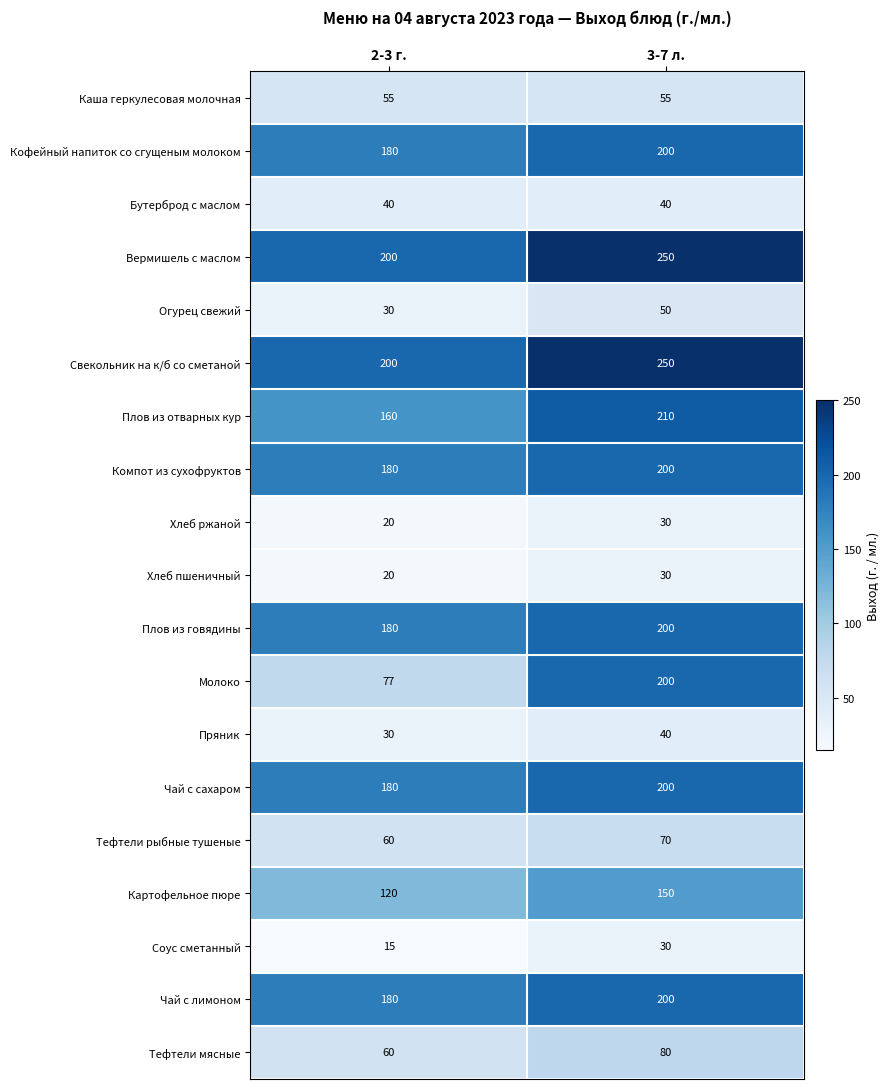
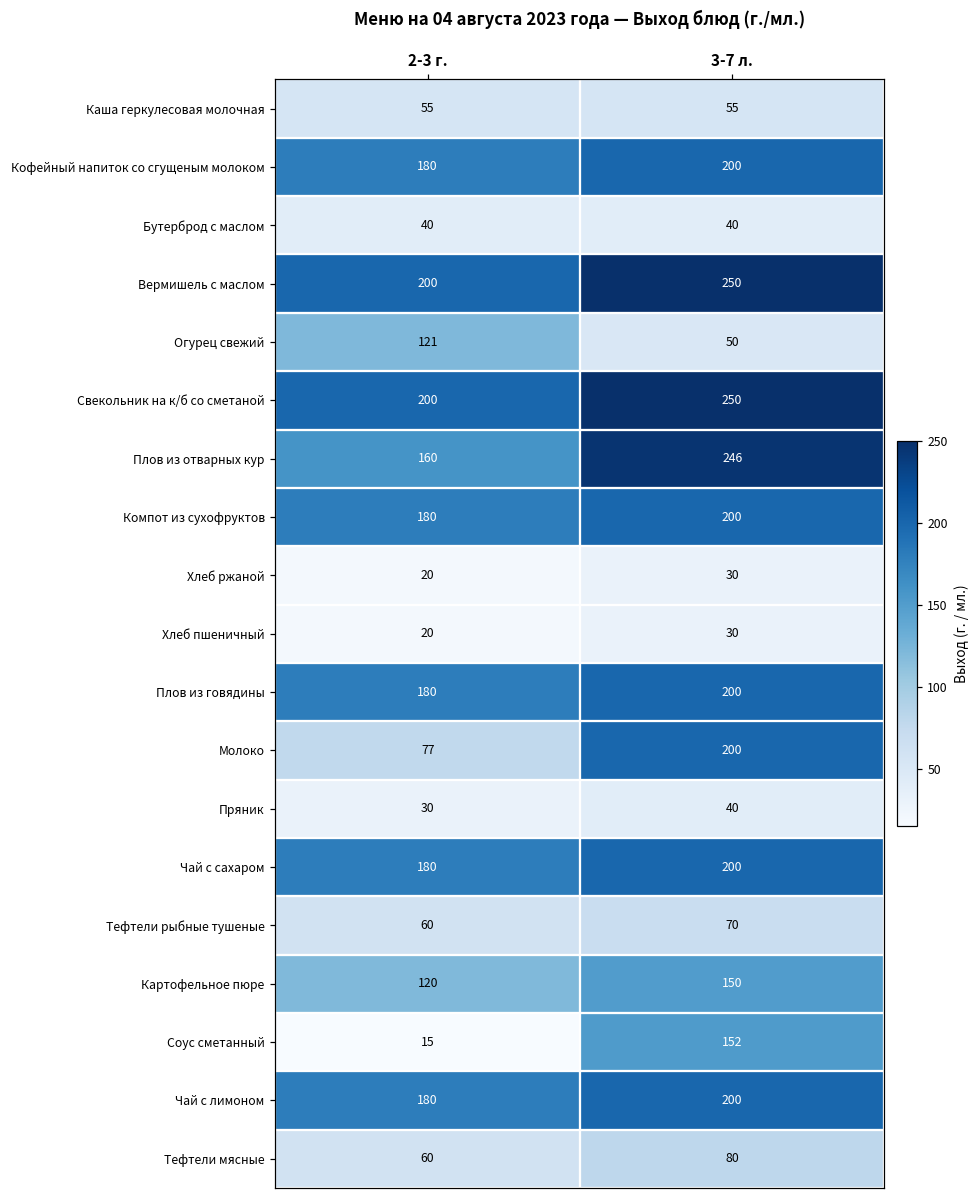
  {
    "Каша геркулесовая молочная": {
      "2-3 г.": 55,
      "3-7 л.": 55
    },
    "Кофейный напиток со сгущеным молоком": {
      "2-3 г.": 180,
      "3-7 л.": 200
    },
    "Бутерброд с маслом": {
      "2-3 г.": 40,
      "3-7 л.": 40
    },
    "Вермишель с маслом": {
      "2-3 г.": 200,
      "3-7 л.": 250
    },
    "Огурец свежий": {
-     "2-3 г.": 30,
+     "2-3 г.": 121,
      "3-7 л.": 50
    },
    "Свекольник на к/б со сметаной": {
      "2-3 г.": 200,
      "3-7 л.": 250
    },
    "Плов из отварных кур": {
      "2-3 г.": 160,
-     "3-7 л.": 210
+     "3-7 л.": 246
    },
    "Компот из сухофруктов": {
      "2-3 г.": 180,
      "3-7 л.": 200
    },
    "Хлеб ржаной": {
      "2-3 г.": 20,
      "3-7 л.": 30
    },
    "Хлеб пшеничный": {
      "2-3 г.": 20,
      "3-7 л.": 30
    },
    "Плов из говядины": {
      "2-3 г.": 180,
      "3-7 л.": 200
    },
    "Молоко": {
      "2-3 г.": 77,
      "3-7 л.": 200
    },
    "Пряник": {
      "2-3 г.": 30,
      "3-7 л.": 40
    },
    "Чай с сахаром": {
      "2-3 г.": 180,
      "3-7 л.": 200
    },
    "Тефтели рыбные тушеные": {
      "2-3 г.": 60,
      "3-7 л.": 70
    },
    "Картофельное пюре": {
      "2-3 г.": 120,
      "3-7 л.": 150
    },
    "Соус сметанный": {
      "2-3 г.": 15,
-     "3-7 л.": 30
+     "3-7 л.": 152
    },
    "Чай с лимоном": {
      "2-3 г.": 180,
      "3-7 л.": 200
    },
    "Тефтели мясные": {
      "2-3 г.": 60,
      "3-7 л.": 80
    }
  }
